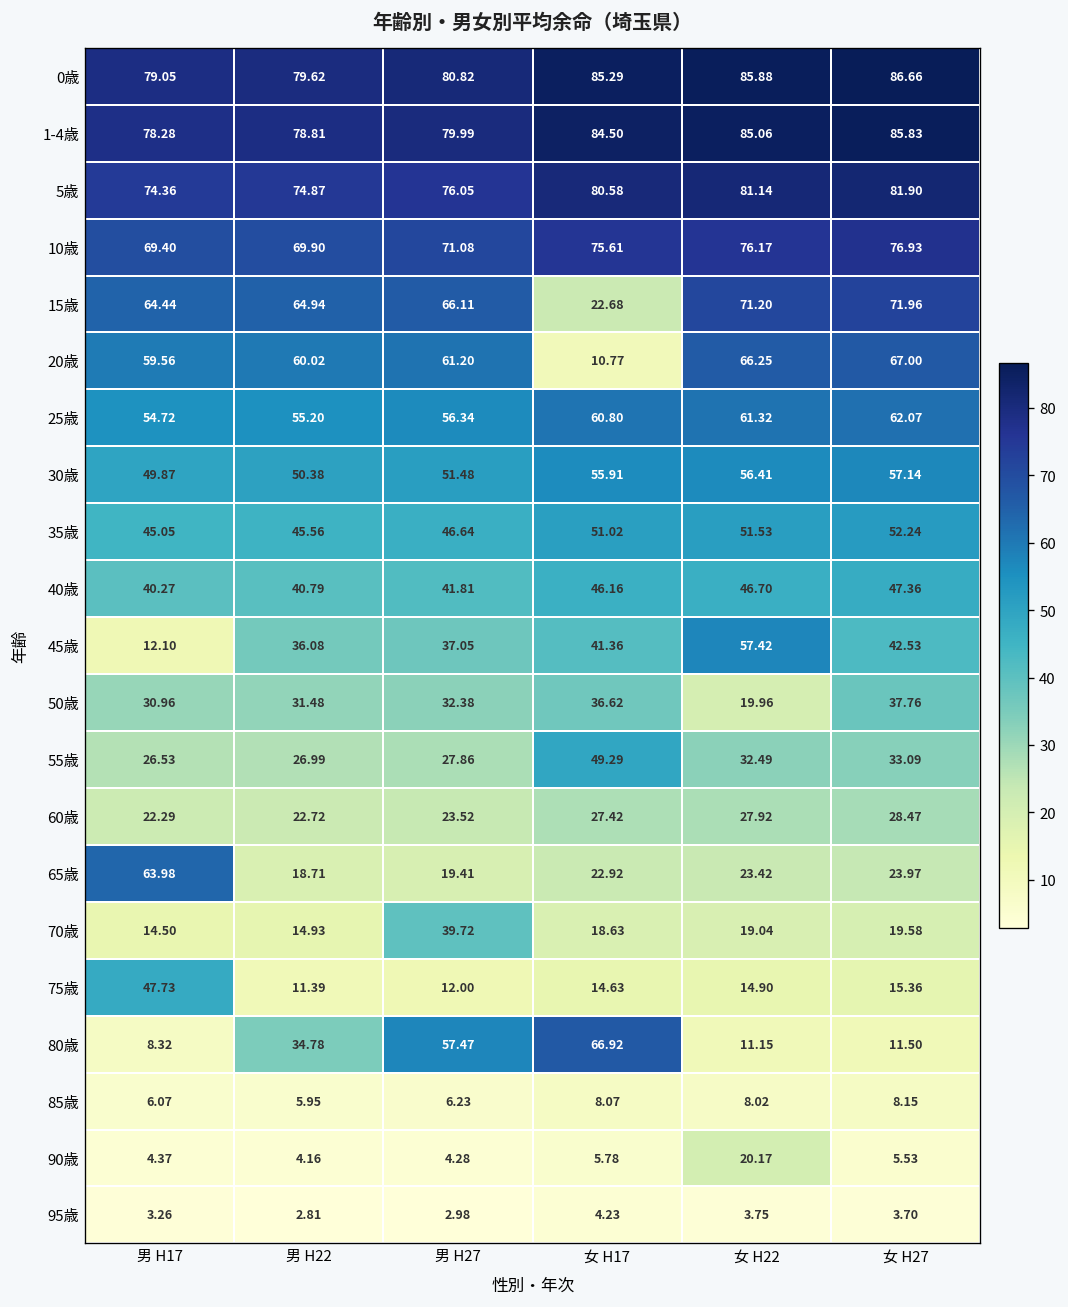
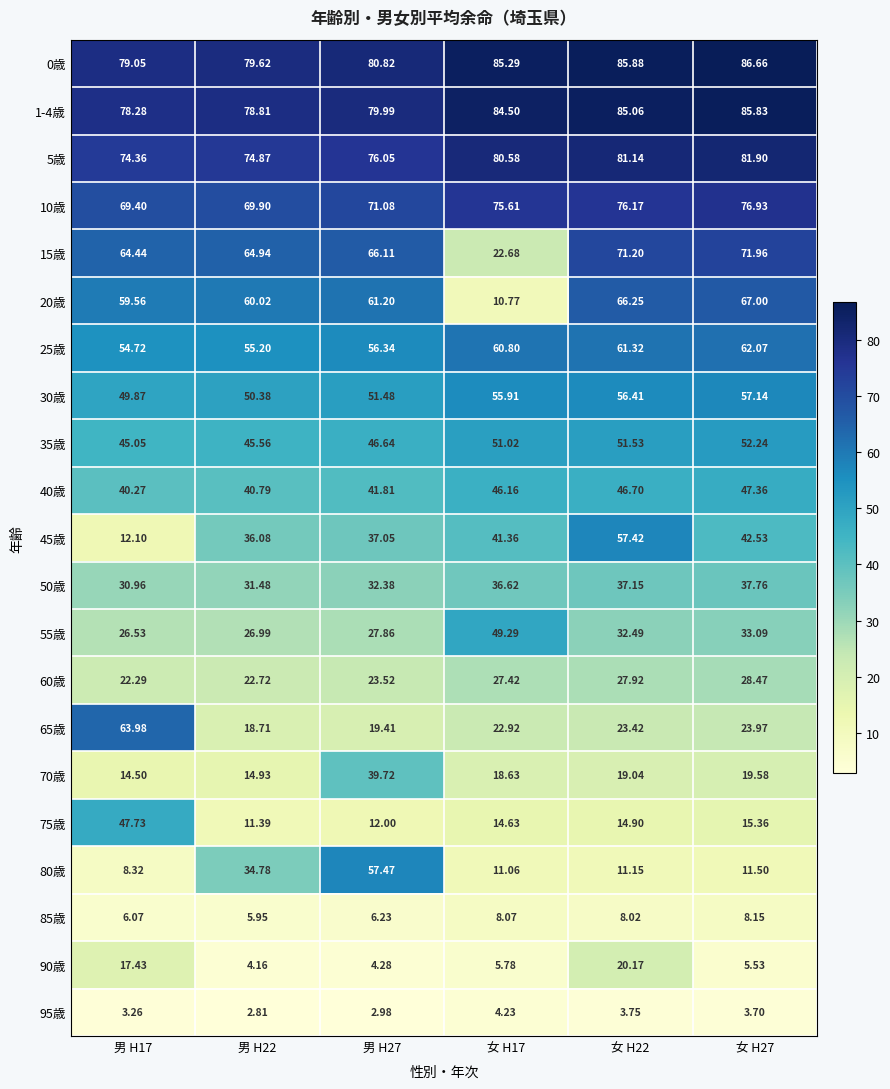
  {
    "0歳": {
      "男 H17": 79.05,
      "男 H22": 79.62,
      "男 H27": 80.82,
      "女 H17": 85.29,
      "女 H22": 85.88,
      "女 H27": 86.66
    },
    "1-4歳": {
      "男 H17": 78.28,
      "男 H22": 78.81,
      "男 H27": 79.99,
      "女 H17": 84.50,
      "女 H22": 85.06,
      "女 H27": 85.83
    },
    "5歳": {
      "男 H17": 74.36,
      "男 H22": 74.87,
      "男 H27": 76.05,
      "女 H17": 80.58,
      "女 H22": 81.14,
      "女 H27": 81.90
    },
    "10歳": {
      "男 H17": 69.40,
      "男 H22": 69.90,
      "男 H27": 71.08,
      "女 H17": 75.61,
      "女 H22": 76.17,
      "女 H27": 76.93
    },
    "15歳": {
      "男 H17": 64.44,
      "男 H22": 64.94,
      "男 H27": 66.11,
      "女 H17": 22.68,
      "女 H22": 71.20,
      "女 H27": 71.96
    },
    "20歳": {
      "男 H17": 59.56,
      "男 H22": 60.02,
      "男 H27": 61.20,
      "女 H17": 10.77,
      "女 H22": 66.25,
      "女 H27": 67.00
    },
    "25歳": {
      "男 H17": 54.72,
      "男 H22": 55.20,
      "男 H27": 56.34,
      "女 H17": 60.80,
      "女 H22": 61.32,
      "女 H27": 62.07
    },
    "30歳": {
      "男 H17": 49.87,
      "男 H22": 50.38,
      "男 H27": 51.48,
      "女 H17": 55.91,
      "女 H22": 56.41,
      "女 H27": 57.14
    },
    "35歳": {
      "男 H17": 45.05,
      "男 H22": 45.56,
      "男 H27": 46.64,
      "女 H17": 51.02,
      "女 H22": 51.53,
      "女 H27": 52.24
    },
    "40歳": {
      "男 H17": 40.27,
      "男 H22": 40.79,
      "男 H27": 41.81,
      "女 H17": 46.16,
      "女 H22": 46.70,
      "女 H27": 47.36
    },
    "45歳": {
      "男 H17": 12.10,
      "男 H22": 36.08,
      "男 H27": 37.05,
      "女 H17": 41.36,
      "女 H22": 57.42,
      "女 H27": 42.53
    },
    "50歳": {
      "男 H17": 30.96,
      "男 H22": 31.48,
      "男 H27": 32.38,
      "女 H17": 36.62,
-     "女 H22": 19.96,
+     "女 H22": 37.15,
      "女 H27": 37.76
    },
    "55歳": {
      "男 H17": 26.53,
      "男 H22": 26.99,
      "男 H27": 27.86,
      "女 H17": 49.29,
      "女 H22": 32.49,
      "女 H27": 33.09
    },
    "60歳": {
      "男 H17": 22.29,
      "男 H22": 22.72,
      "男 H27": 23.52,
      "女 H17": 27.42,
      "女 H22": 27.92,
      "女 H27": 28.47
    },
    "65歳": {
      "男 H17": 63.98,
      "男 H22": 18.71,
      "男 H27": 19.41,
      "女 H17": 22.92,
      "女 H22": 23.42,
      "女 H27": 23.97
    },
    "70歳": {
      "男 H17": 14.50,
      "男 H22": 14.93,
      "男 H27": 39.72,
      "女 H17": 18.63,
      "女 H22": 19.04,
      "女 H27": 19.58
    },
    "75歳": {
      "男 H17": 47.73,
      "男 H22": 11.39,
      "男 H27": 12.00,
      "女 H17": 14.63,
      "女 H22": 14.90,
      "女 H27": 15.36
    },
    "80歳": {
      "男 H17": 8.32,
      "男 H22": 34.78,
      "男 H27": 57.47,
-     "女 H17": 66.92,
+     "女 H17": 11.06,
      "女 H22": 11.15,
      "女 H27": 11.50
    },
    "85歳": {
      "男 H17": 6.07,
      "男 H22": 5.95,
      "男 H27": 6.23,
      "女 H17": 8.07,
      "女 H22": 8.02,
      "女 H27": 8.15
    },
    "90歳": {
-     "男 H17": 4.37,
+     "男 H17": 17.43,
      "男 H22": 4.16,
      "男 H27": 4.28,
      "女 H17": 5.78,
      "女 H22": 20.17,
      "女 H27": 5.53
    },
    "95歳": {
      "男 H17": 3.26,
      "男 H22": 2.81,
      "男 H27": 2.98,
      "女 H17": 4.23,
      "女 H22": 3.75,
      "女 H27": 3.70
    }
  }
